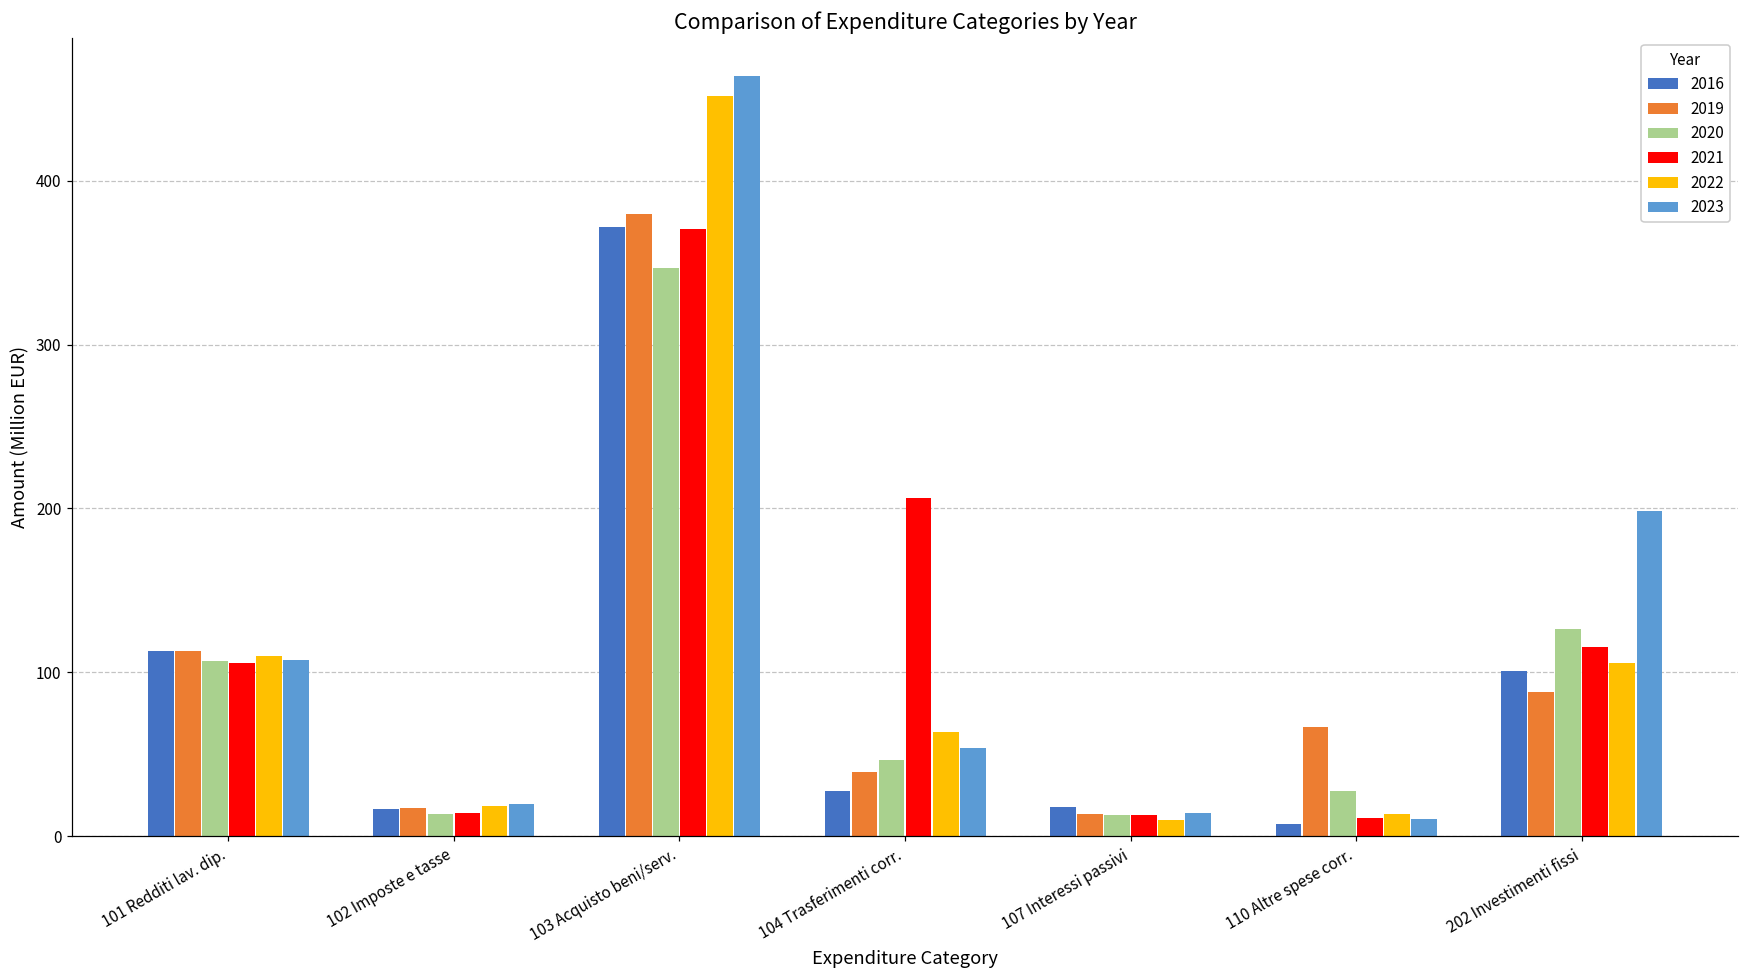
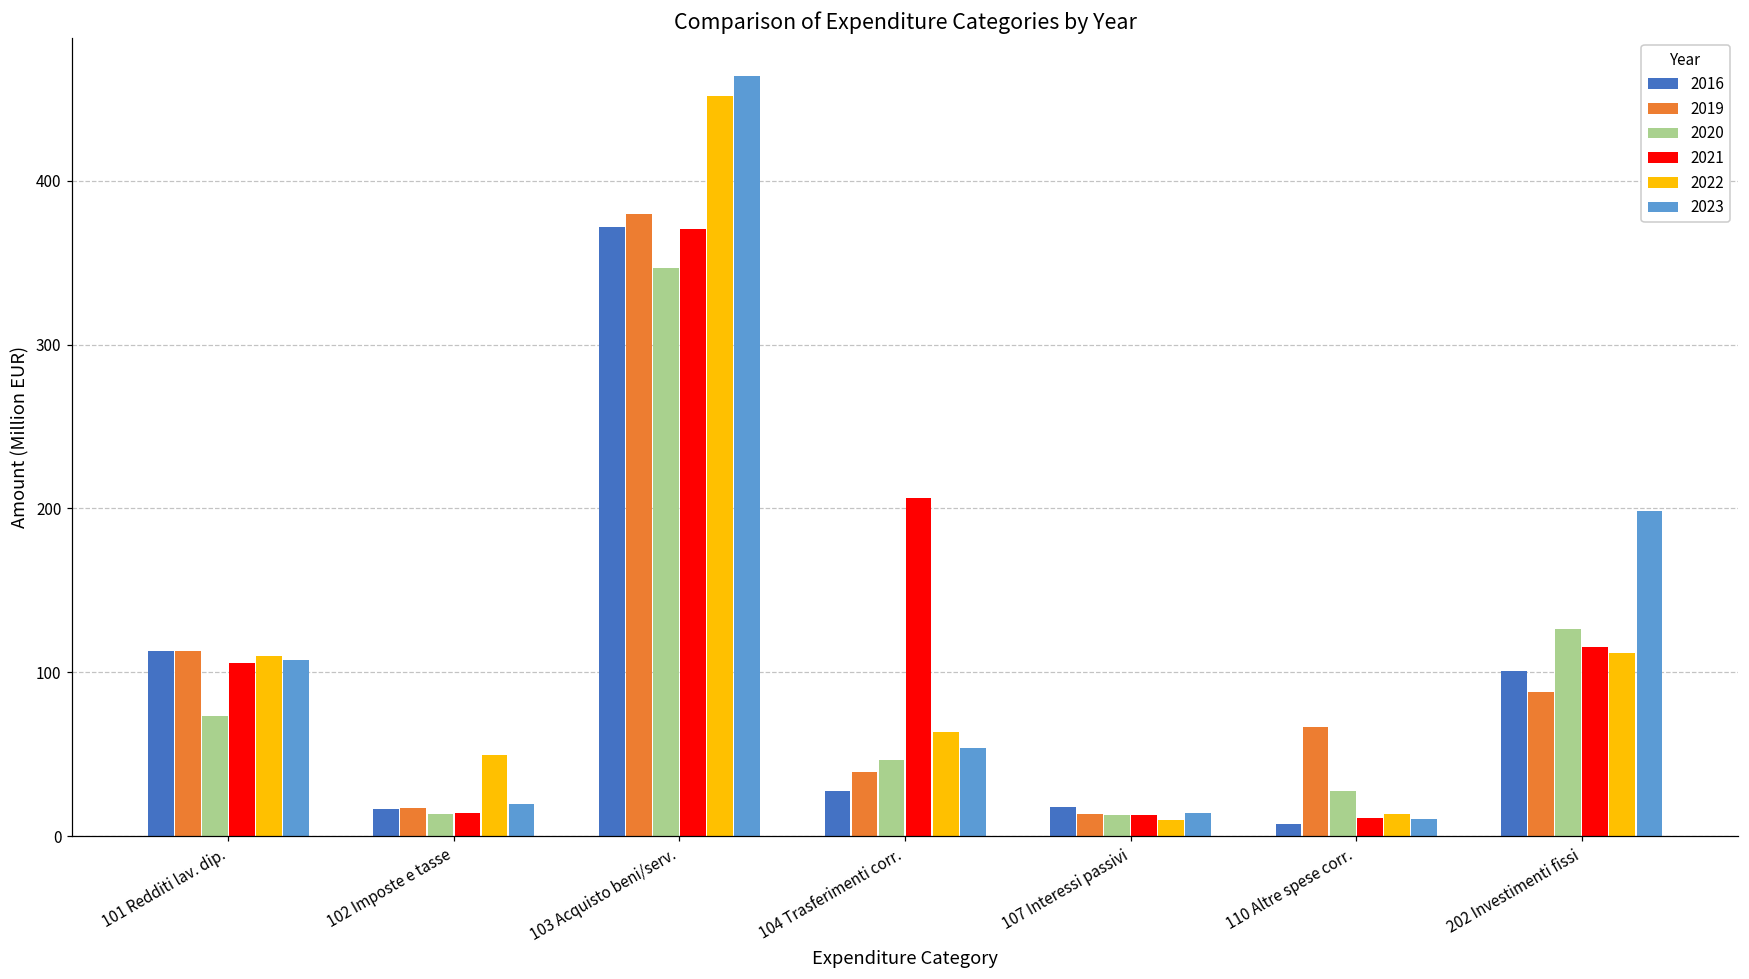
  {
    "2019": {
      "101 Redditi lav. dip.": 113,
      "102 Imposte e tasse": 17,
      "103 Acquisto beni/serv.": 380,
      "104 Trasferimenti corr.": 39,
      "107 Interessi passivi": 13,
      "110 Altre spese corr.": 67,
      "202 Investimenti fissi": 88
    },
    "2020": {
-     "101 Redditi lav. dip.": 107,
+     "101 Redditi lav. dip.": 73,
      "102 Imposte e tasse": 14,
      "103 Acquisto beni/serv.": 347,
      "104 Trasferimenti corr.": 47,
      "107 Interessi passivi": 13,
      "110 Altre spese corr.": 28,
      "202 Investimenti fissi": 127
    },
    "2021": {
      "101 Redditi lav. dip.": 106,
      "102 Imposte e tasse": 14,
      "103 Acquisto beni/serv.": 370,
      "104 Trasferimenti corr.": 206,
      "107 Interessi passivi": 13,
      "110 Altre spese corr.": 11,
      "202 Investimenti fissi": 116
    },
    "2022": {
      "101 Redditi lav. dip.": 110,
-     "102 Imposte e tasse": 18,
+     "102 Imposte e tasse": 50,
      "103 Acquisto beni/serv.": 452,
      "104 Trasferimenti corr.": 63,
      "107 Interessi passivi": 10,
      "110 Altre spese corr.": 13,
-     "202 Investimenti fissi": 106
+     "202 Investimenti fissi": 112
    }
  }
